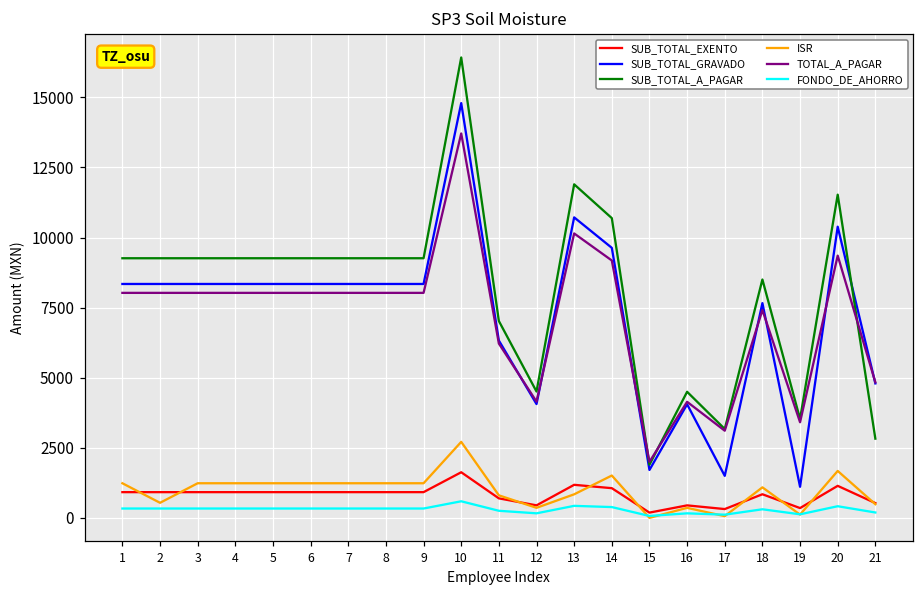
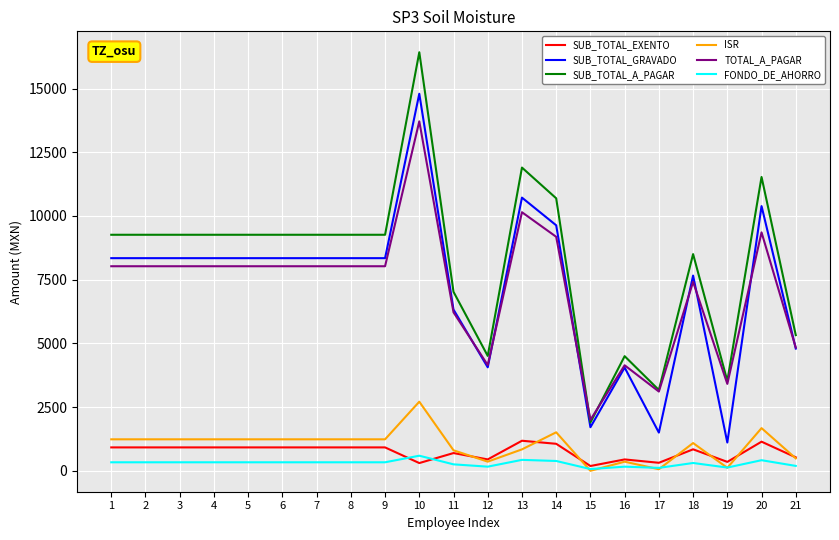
  {
    "SUB_TOTAL_EXENTO": {
      "1": 900,
      "2": 900,
      "3": 900,
      "4": 900,
      "5": 900,
      "6": 900,
      "7": 900,
      "8": 900,
      "9": 900,
-     "10": 1600,
+     "10": 300,
      "11": 700,
      "13": 1200,
      "14": 1100,
      "15": 200,
      "17": 300,
      "18": 800,
      "19": 300,
      "20": 1100
    },
    "SUB_TOTAL_GRAVADO": {
      "1": 8300,
      "2": 8300,
      "3": 8300,
      "4": 8300,
      "5": 8300,
      "6": 8300,
      "7": 8300,
      "8": 8300,
      "9": 8300,
      "10": 14800,
      "11": 6300,
      "13": 10700,
      "14": 9600,
      "15": 1700,
      "17": 1500,
      "18": 7700,
      "19": 1100,
      "20": 10400
    },
    "SUB_TOTAL_A_PAGAR": {
      "1": 9300,
      "2": 9300,
      "3": 9300,
      "4": 9300,
      "5": 9300,
      "6": 9300,
      "7": 9300,
      "8": 9300,
      "9": 9300,
      "10": 16400,
      "11": 7000,
      "12": 4500,
      "13": 11900,
      "14": 10700,
      "15": 1900,
      "16": 4500,
      "18": 8500,
      "19": 3500,
      "20": 11500,
-     "21": 2800
+     "21": 5300
    },
    "ISR": {
      "1": 1200,
-     "2": 500,
+     "2": 1200,
      "3": 1200,
      "4": 1200,
      "5": 1200,
      "6": 1200,
      "7": 1200,
      "8": 1200,
      "9": 1200,
      "10": 2700,
      "11": 800,
      "13": 800,
      "14": 1500,
      "18": 1100,
      "20": 1700
    },
    "TOTAL_A_PAGAR": {
      "1": 8000,
      "2": 8000,
      "3": 8000,
      "4": 8000,
      "5": 8000,
      "6": 8000,
      "7": 8000,
      "8": 8000,
      "9": 8000,
      "10": 13700,
      "11": 6200,
      "13": 10100,
      "14": 9200,
      "15": 2000,
      "18": 7400,
      "19": 3400,
      "20": 9400
    },
    "FONDO_DE_AHORRO": {
      "1": 300,
      "2": 300,
      "3": 300,
      "4": 300,
      "5": 300,
      "6": 300,
      "7": 300,
      "8": 300,
      "9": 300,
      "10": 600,
      "11": 300,
      "12": 200,
      "13": 400,
      "14": 400,
      "16": 200,
      "18": 300,
      "20": 400,
      "21": 200
    }
  }
